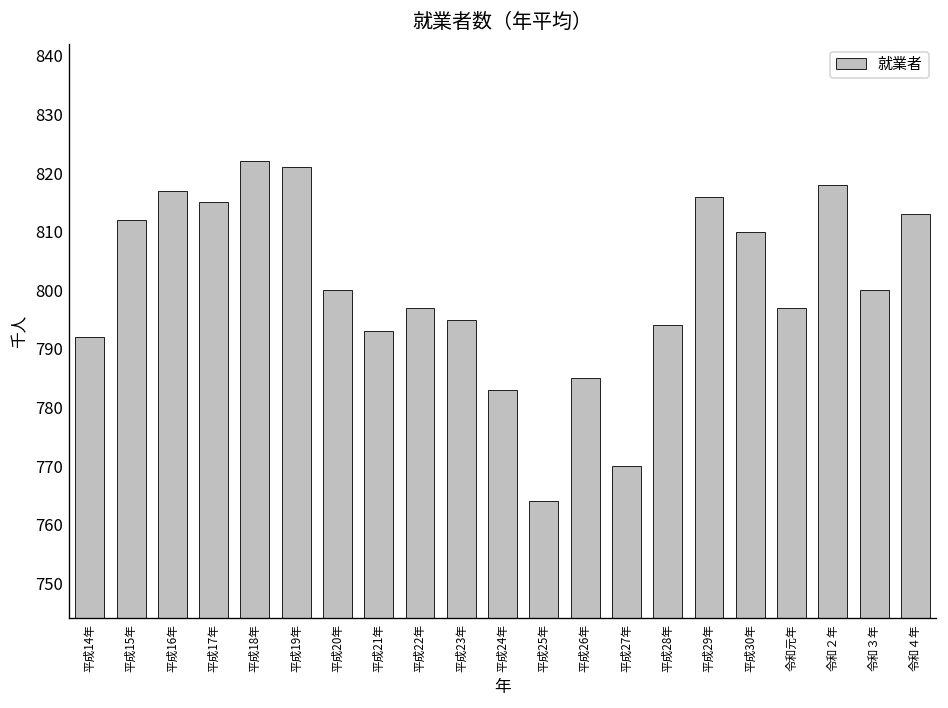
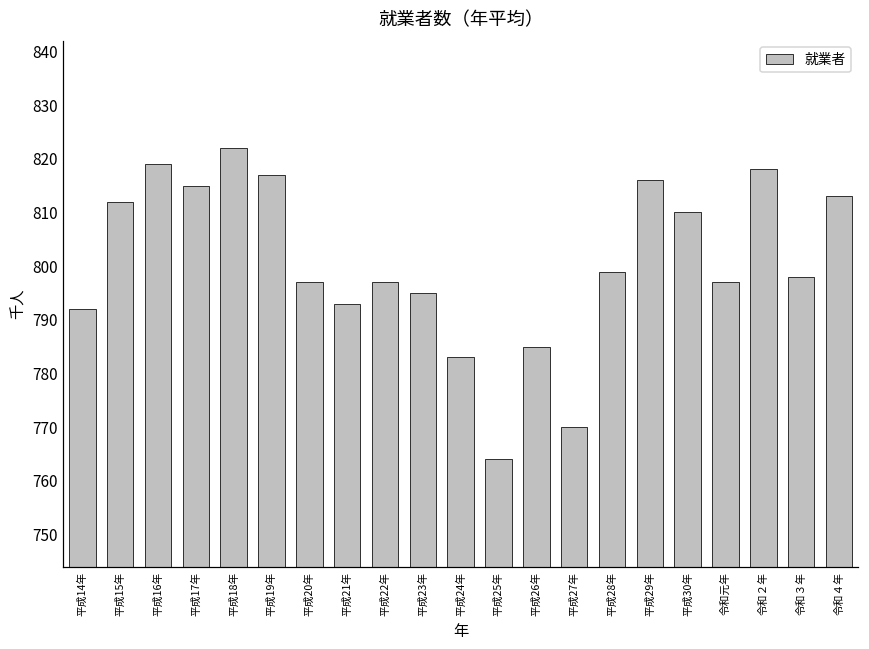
  {
    "平成14年": 792,
    "平成15年": 812,
-   "平成16年": 817,
+   "平成16年": 819,
    "平成17年": 815,
    "平成18年": 822,
-   "平成19年": 821,
-   "平成20年": 800,
+   "平成19年": 817,
+   "平成20年": 797,
    "平成21年": 793,
    "平成22年": 797,
    "平成23年": 795,
    "平成24年": 783,
    "平成25年": 764,
    "平成26年": 785,
    "平成27年": 770,
-   "平成28年": 794,
+   "平成28年": 799,
    "平成29年": 816,
    "平成30年": 810,
    "令和元年": 797,
    "令和２年": 818,
-   "令和３年": 800,
+   "令和３年": 798,
    "令和４年": 813
  }
